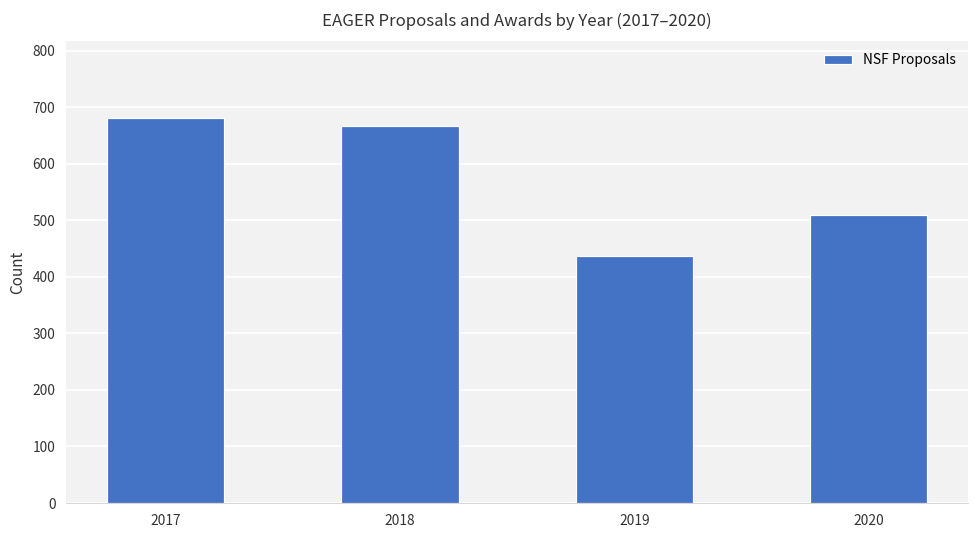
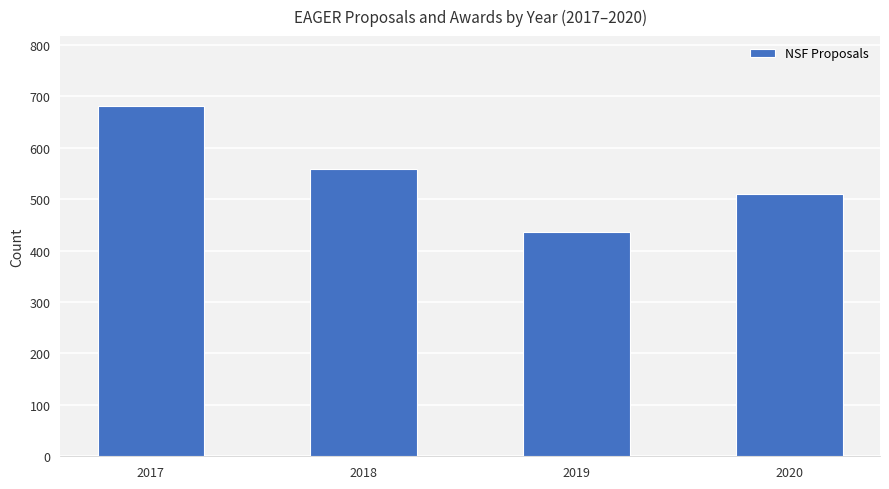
  {
    "2017": 680,
-   "2018": 670,
+   "2018": 560,
    "2019": 440,
    "2020": 510
  }
